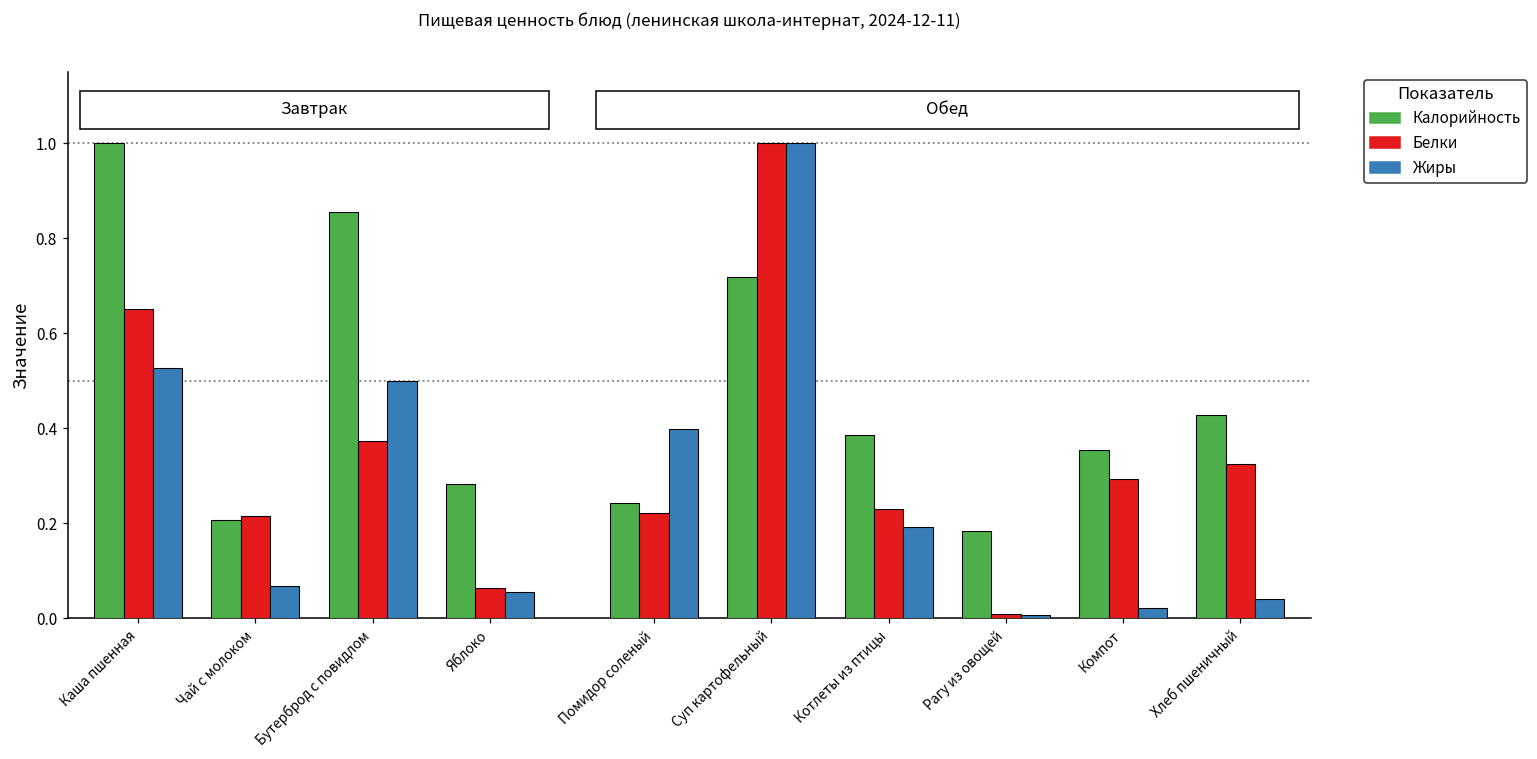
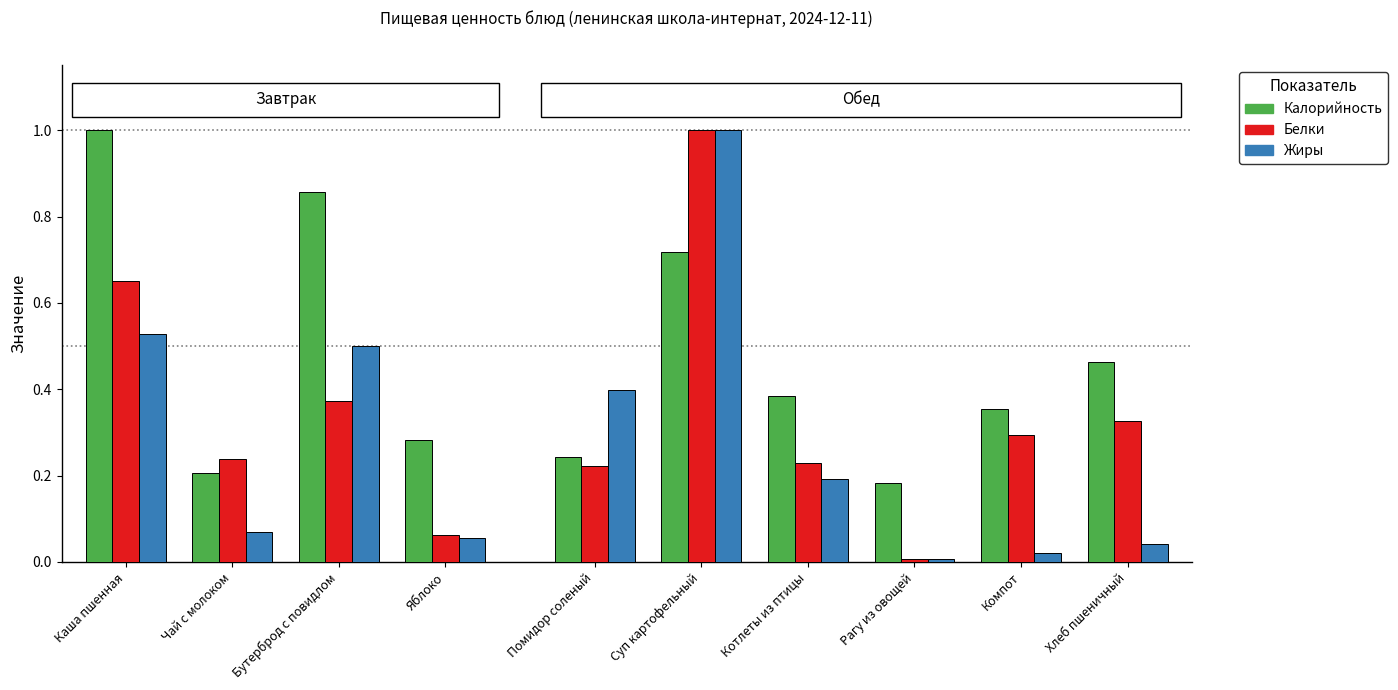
  {
    "Калорийность": {
      "Каша пшенная": 1.00,
      "Чай с молоком": 0.21,
      "Бутерброд с повидлом": 0.86,
      "Яблоко": 0.28,
      "Помидор соленый": 0.24,
      "Суп картофельный": 0.72,
      "Котлеты из птицы": 0.39,
      "Рагу из овощей": 0.18,
      "Компот": 0.35,
-     "Хлеб пшеничный": 0.43
+     "Хлеб пшеничный": 0.46
    },
    "Белки": {
      "Каша пшенная": 0.65,
-     "Чай с молоком": 0.21,
+     "Чай с молоком": 0.24,
      "Бутерброд с повидлом": 0.37,
      "Яблоко": 0.06,
      "Помидор соленый": 0.22,
      "Суп картофельный": 1.00,
      "Котлеты из птицы": 0.23,
      "Рагу из овощей": 0.01,
      "Компот": 0.29,
      "Хлеб пшеничный": 0.33
    },
    "Жиры": {
      "Каша пшенная": 0.53,
      "Чай с молоком": 0.07,
      "Бутерброд с повидлом": 0.50,
      "Яблоко": 0.05,
      "Помидор соленый": 0.40,
      "Суп картофельный": 1.00,
      "Котлеты из птицы": 0.19,
      "Рагу из овощей": 0.01,
      "Компот": 0.02,
      "Хлеб пшеничный": 0.04
    }
  }
